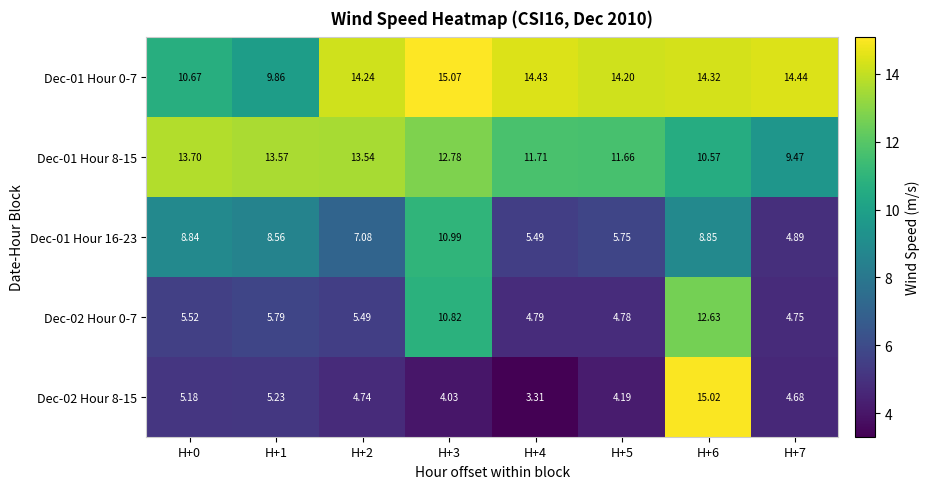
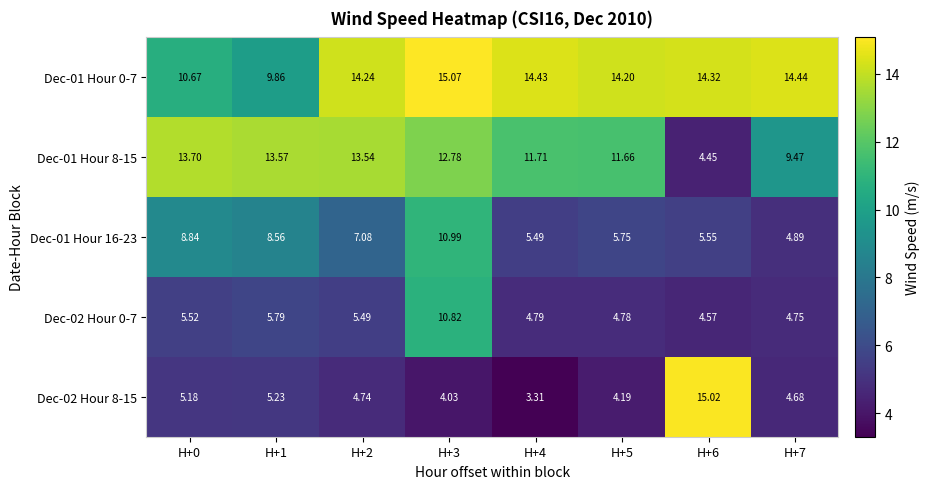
  {
    "Dec-01 Hour 0-7": {
      "H+0": 10.67,
      "H+1": 9.86,
      "H+2": 14.24,
      "H+3": 15.07,
      "H+4": 14.43,
      "H+5": 14.20,
      "H+6": 14.32,
      "H+7": 14.44
    },
    "Dec-01 Hour 8-15": {
      "H+0": 13.70,
      "H+1": 13.57,
      "H+2": 13.54,
      "H+3": 12.78,
      "H+4": 11.71,
      "H+5": 11.66,
-     "H+6": 10.57,
+     "H+6": 4.45,
      "H+7": 9.47
    },
    "Dec-01 Hour 16-23": {
      "H+0": 8.84,
      "H+1": 8.56,
      "H+2": 7.08,
      "H+3": 10.99,
      "H+4": 5.49,
      "H+5": 5.75,
-     "H+6": 8.85,
+     "H+6": 5.55,
      "H+7": 4.89
    },
    "Dec-02 Hour 0-7": {
      "H+0": 5.52,
      "H+1": 5.79,
      "H+2": 5.49,
      "H+3": 10.82,
      "H+4": 4.79,
      "H+5": 4.78,
-     "H+6": 12.63,
+     "H+6": 4.57,
      "H+7": 4.75
    },
    "Dec-02 Hour 8-15": {
      "H+0": 5.18,
      "H+1": 5.23,
      "H+2": 4.74,
      "H+3": 4.03,
      "H+4": 3.31,
      "H+5": 4.19,
      "H+6": 15.02,
      "H+7": 4.68
    }
  }
